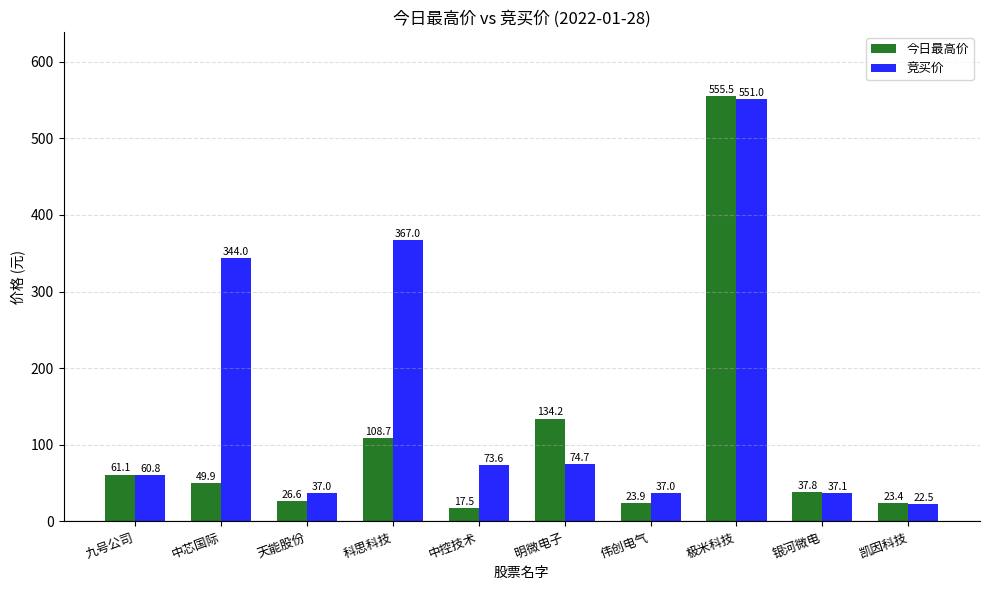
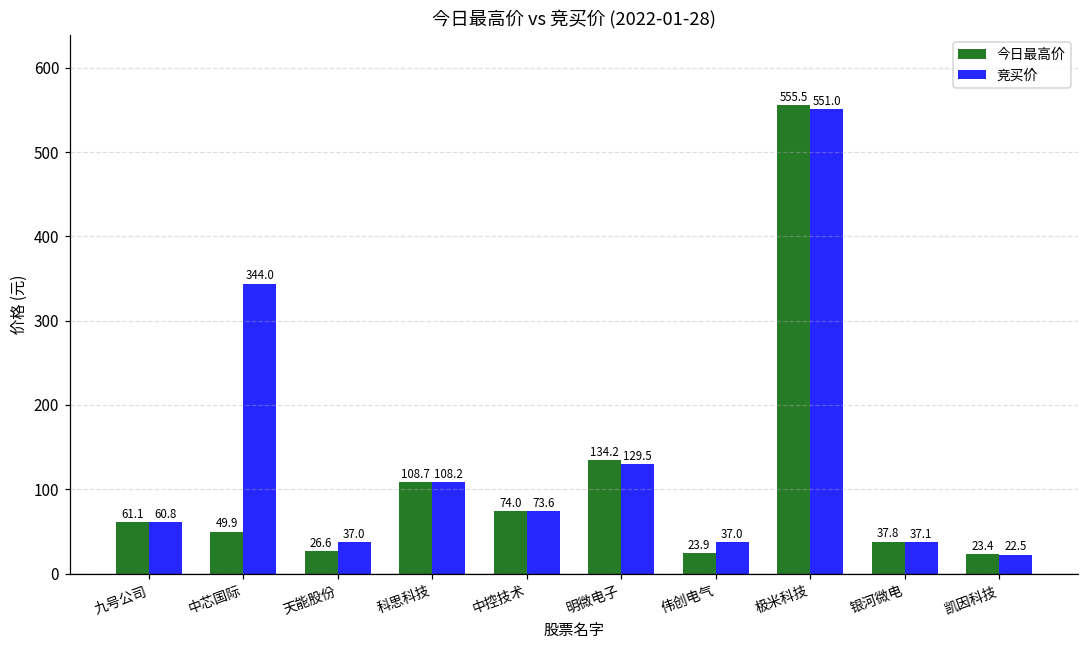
  {
    "今日最高价": {
      "九号公司": 61.1,
      "中芯国际": 49.9,
      "天能股份": 26.6,
      "科思科技": 108.7,
-     "中控技术": 17.5,
+     "中控技术": 74.0,
      "明微电子": 134.2,
      "伟创电气": 23.9,
      "极米科技": 555.5,
      "银河微电": 37.8,
      "凯因科技": 23.4
    },
    "竞买价": {
      "九号公司": 60.8,
      "中芯国际": 344.0,
      "天能股份": 37.0,
-     "科思科技": 367.0,
+     "科思科技": 108.2,
      "中控技术": 73.6,
-     "明微电子": 74.7,
+     "明微电子": 129.5,
      "伟创电气": 37.0,
      "极米科技": 551.0,
      "银河微电": 37.1,
      "凯因科技": 22.5
    }
  }
